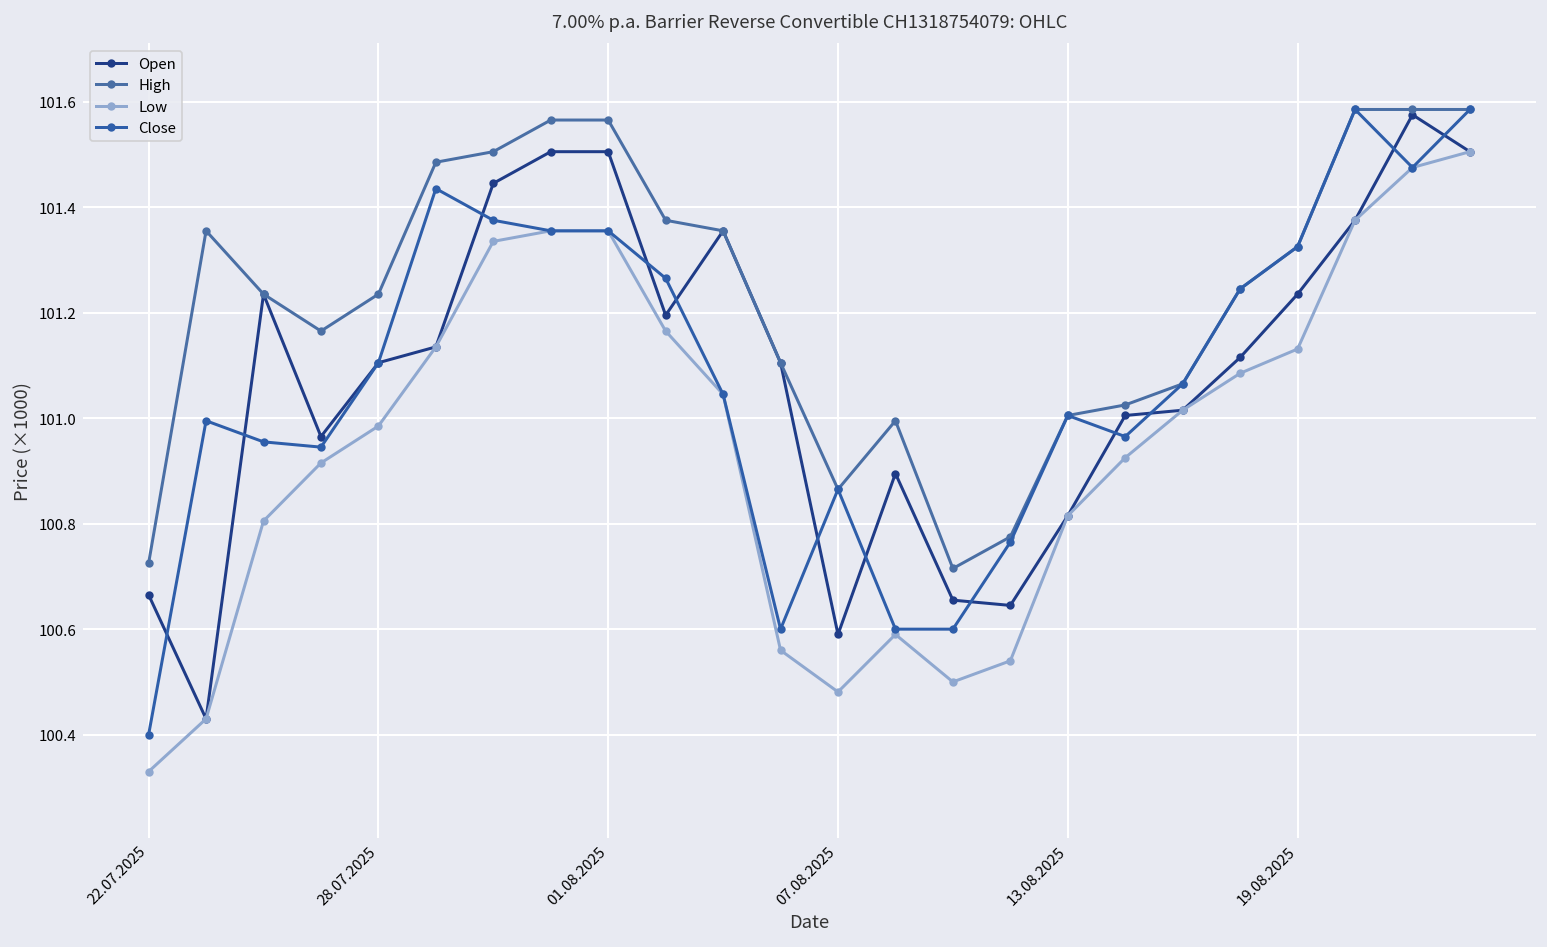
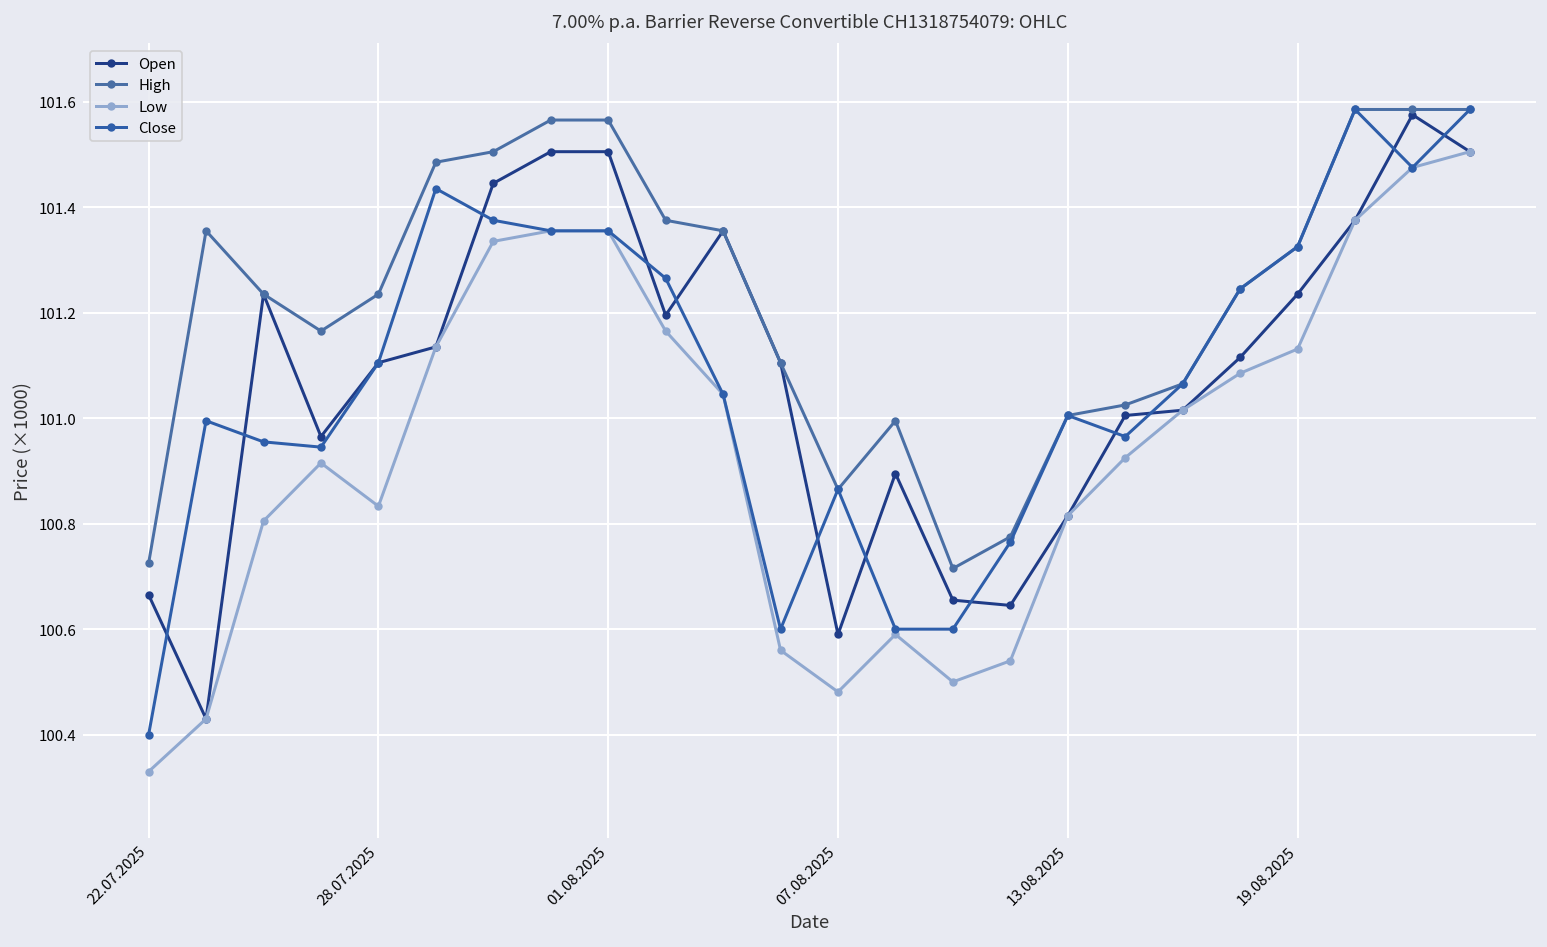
  {
    "Low": {
      "22.07.2025": 100.33,
-     "28.07.2025": 100.99,
+     "28.07.2025": 100.83,
      "07.08.2025": 100.48,
      "19.08.2025": 101.13
    }
  }
